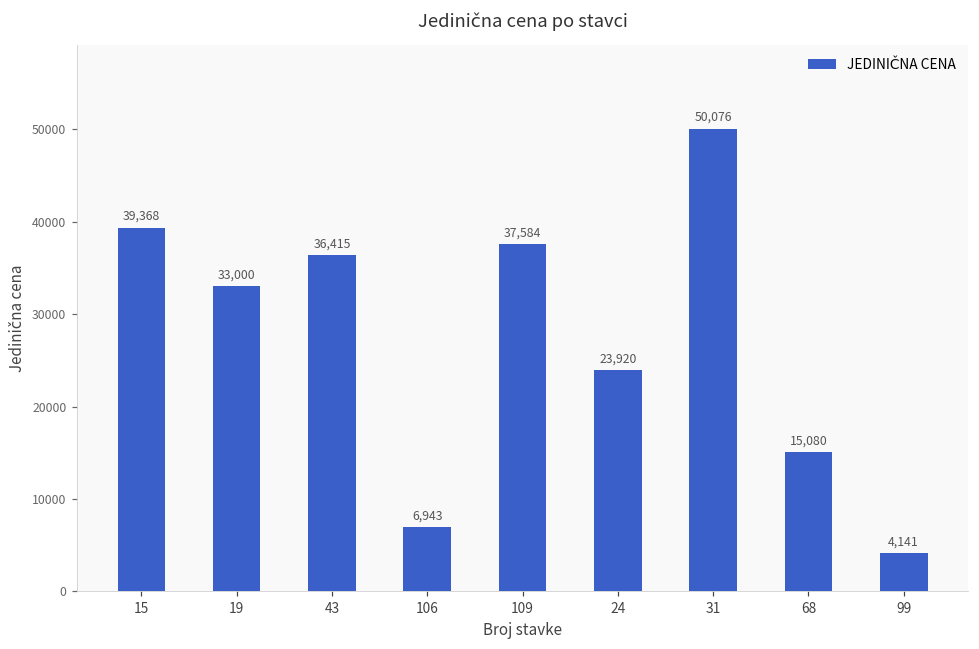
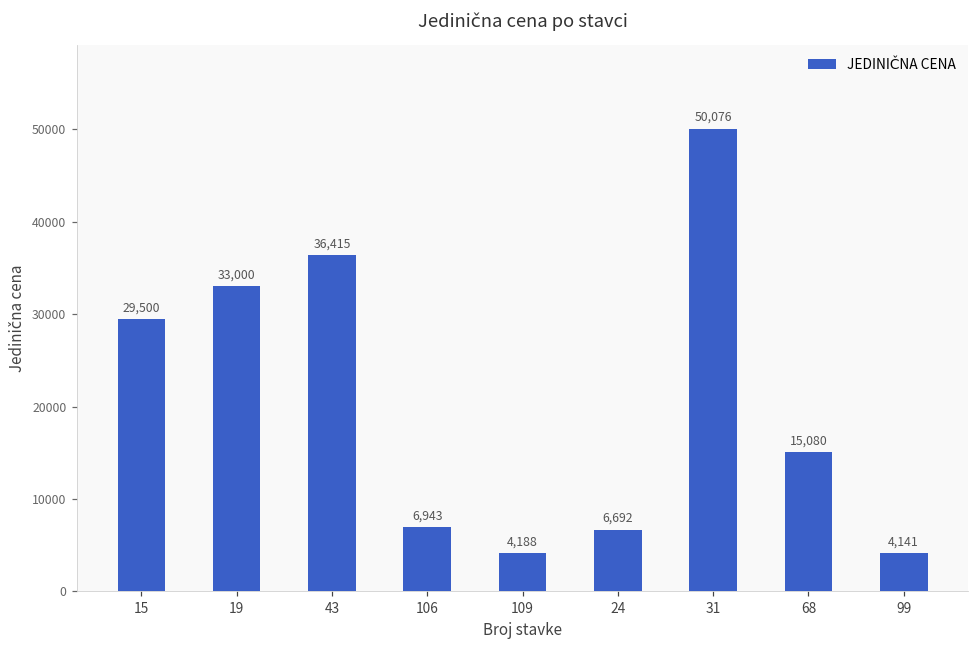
  {
-   "15": "39,368",
+   "15": "29,500",
    "19": "33,000",
    "43": "36,415",
    "106": "6,943",
-   "109": "37,584",
-   "24": "23,920",
+   "109": "4,188",
+   "24": "6,692",
    "31": "50,076",
    "68": "15,080"
  }
